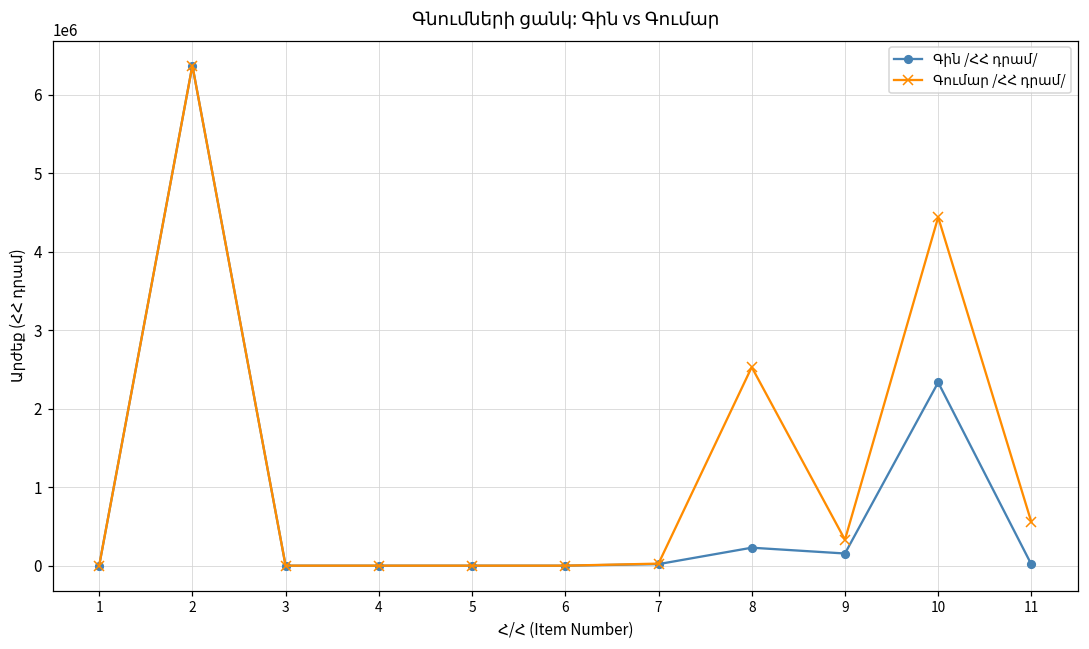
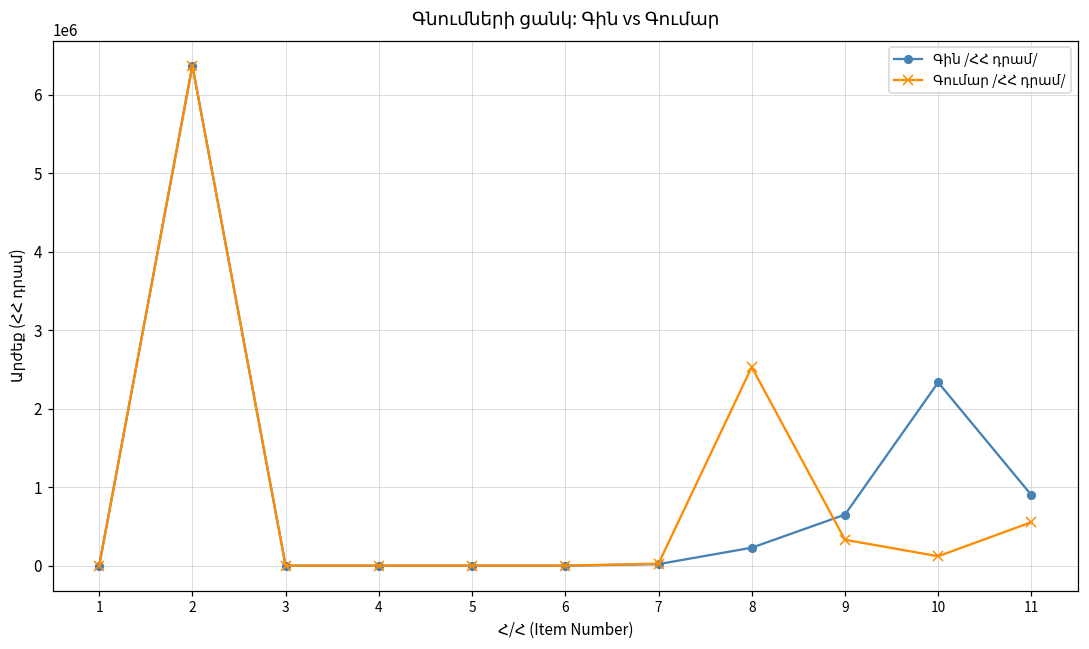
  {
    "Գին /ՀՀ դրամ/": {
      "8": 200000,
-     "9": 200000,
+     "9": 700000,
      "10": 2300000,
-     "11": 0
+     "11": 900000
    },
    "Գումար /ՀՀ դրամ/": {
      "8": 2500000,
      "9": 300000,
-     "10": 4400000,
+     "10": 100000,
      "11": 600000
    }
  }
